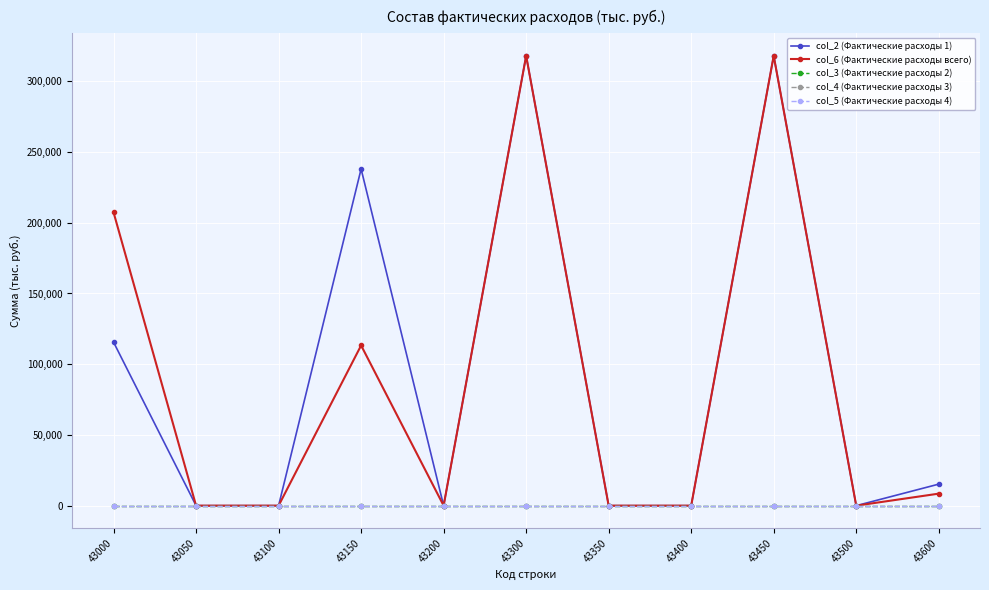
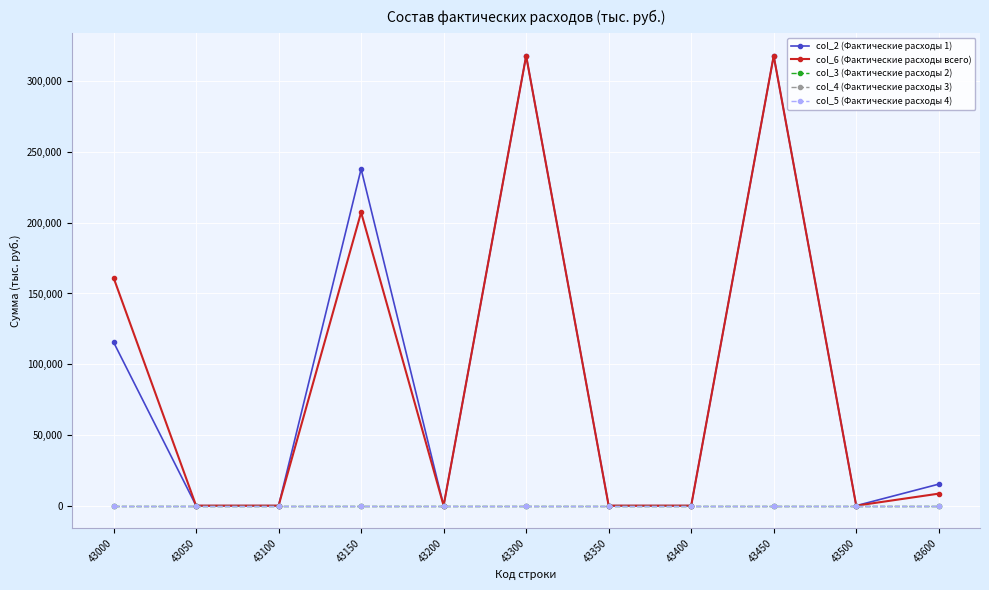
  {
    "col_2 (Фактические расходы 1)": {
      "43000": "116,000",
      "43150": "238,000",
      "43600": "15,000"
    },
    "col_6 (Фактические расходы всего)": {
-     "43000": "207,000",
-     "43150": "113,000",
+     "43000": "161,000",
+     "43150": "207,000",
      "43600": "9,000"
    },
    "col_5 (Фактические расходы 4)": {
      "43000": "0",
      "43150": "0",
      "43300": "0",
      "43450": "0",
      "43600": "0"
    }
  }
